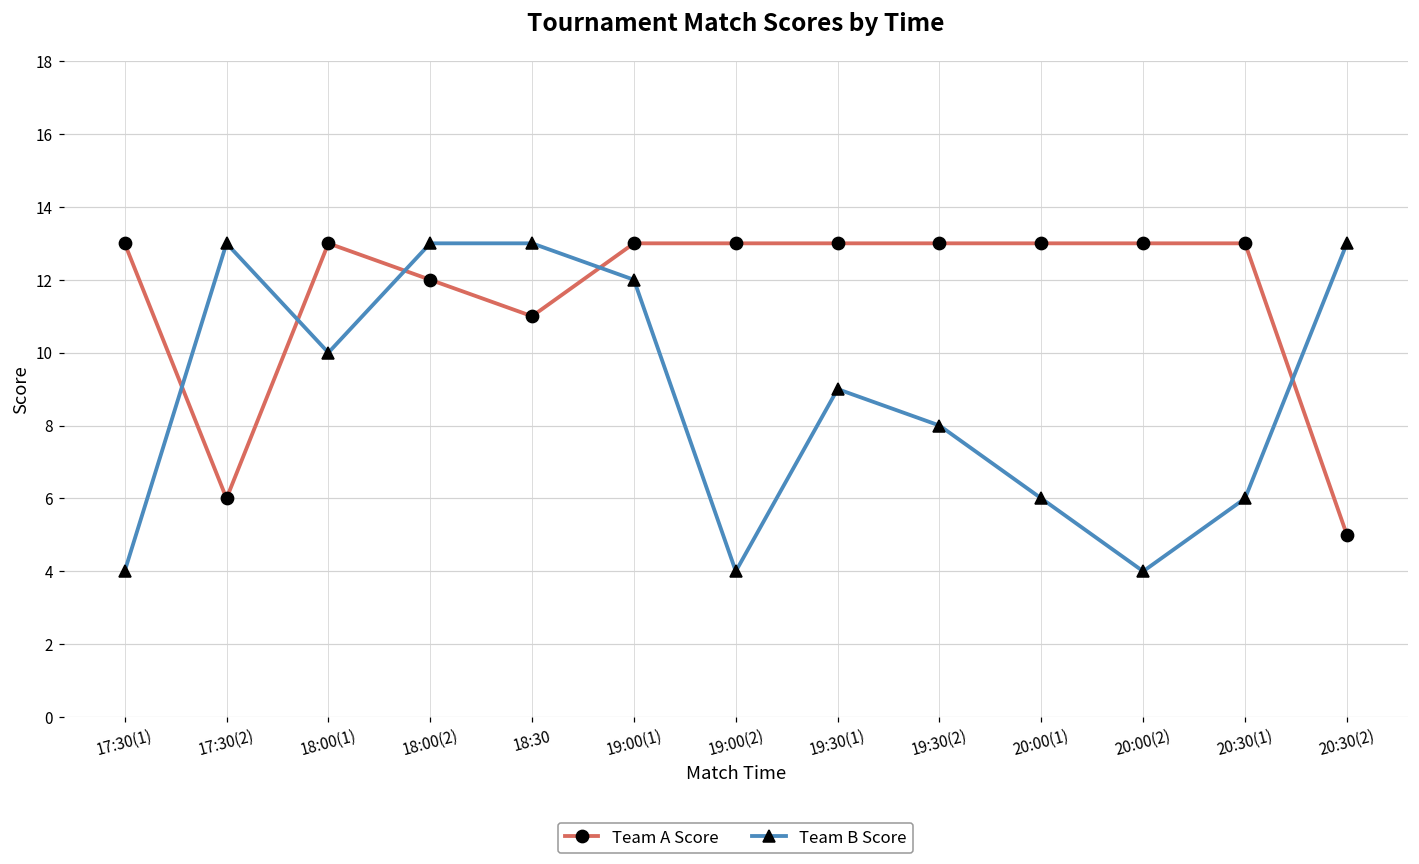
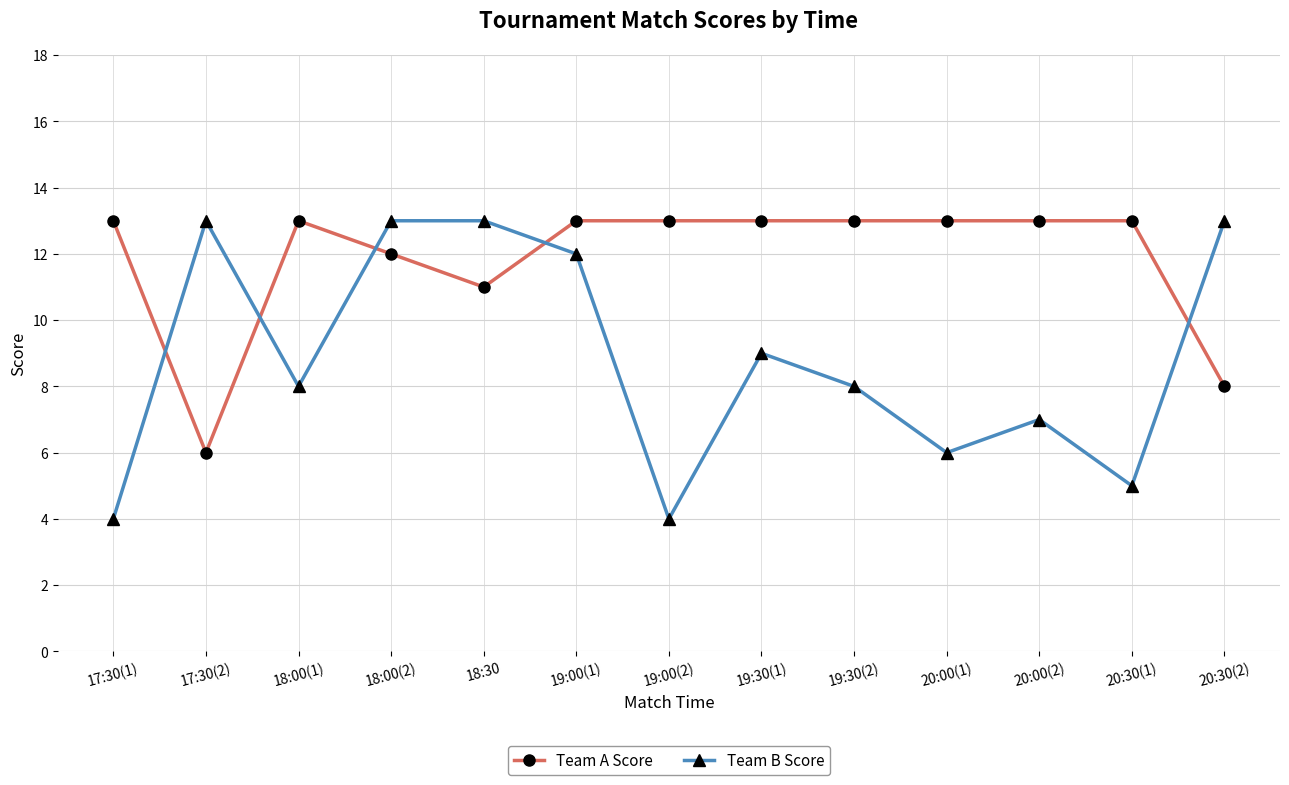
  {
    "Team A Score": {
      "17:30(1)": 13,
      "17:30(2)": 6,
      "18:00(1)": 13,
      "18:00(2)": 12,
      "18:30": 11,
      "19:00(1)": 13,
      "19:00(2)": 13,
      "19:30(1)": 13,
      "19:30(2)": 13,
      "20:00(1)": 13,
      "20:00(2)": 13,
      "20:30(1)": 13,
-     "20:30(2)": 5
+     "20:30(2)": 8
    },
    "Team B Score": {
      "17:30(1)": 4,
      "17:30(2)": 13,
-     "18:00(1)": 10,
+     "18:00(1)": 8,
      "18:00(2)": 13,
      "18:30": 13,
      "19:00(1)": 12,
      "19:00(2)": 4,
      "19:30(1)": 9,
      "19:30(2)": 8,
      "20:00(1)": 6,
-     "20:00(2)": 4,
-     "20:30(1)": 6,
+     "20:00(2)": 7,
+     "20:30(1)": 5,
      "20:30(2)": 13
    }
  }
